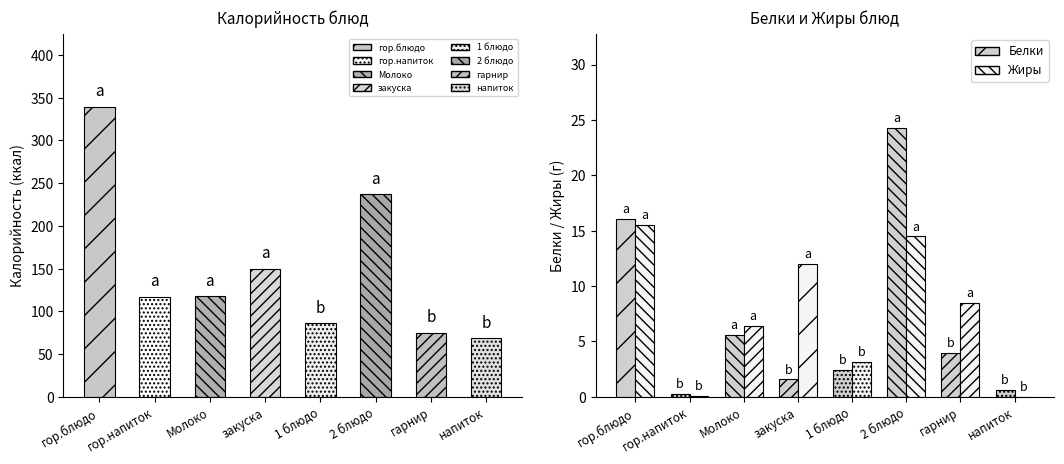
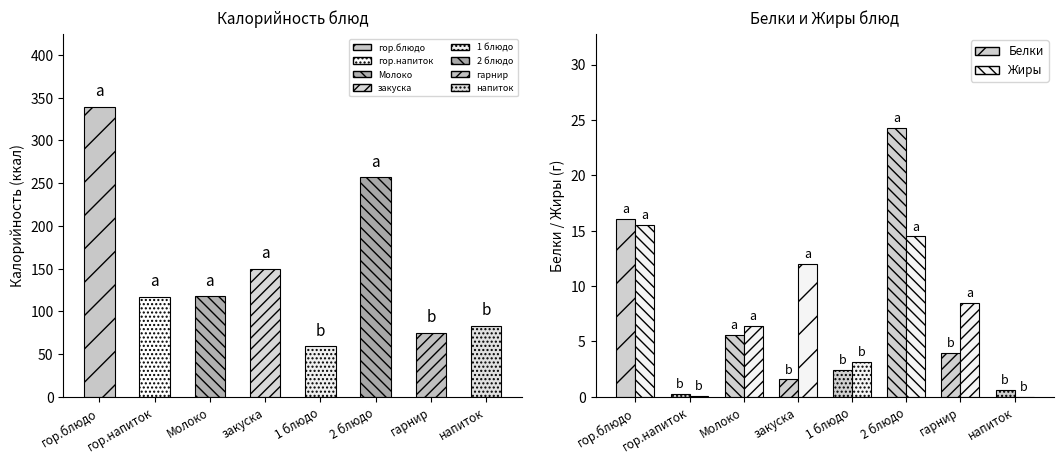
  {
    "Калорийность блюд": {
      "гор.блюдо": 340,
      "гор.напиток": 120,
      "Молоко": 120,
      "закуска": 150,
-     "1 блюдо": 90,
-     "2 блюдо": 240,
+     "1 блюдо": 60,
+     "2 блюдо": 260,
      "гарнир": 80,
-     "напиток": 70
+     "напиток": 80
    }
  }
